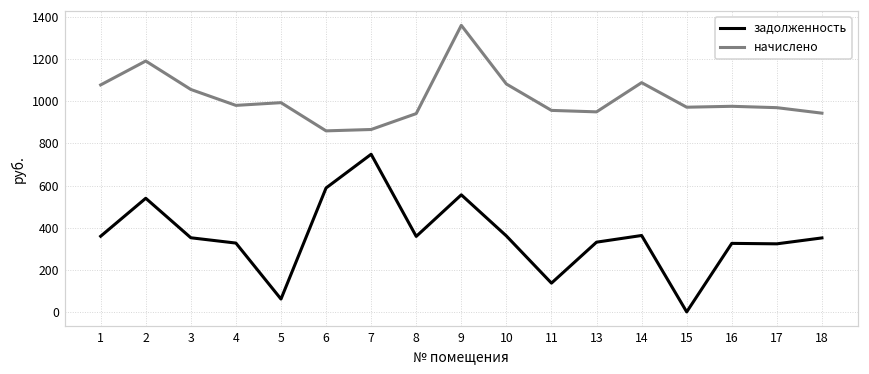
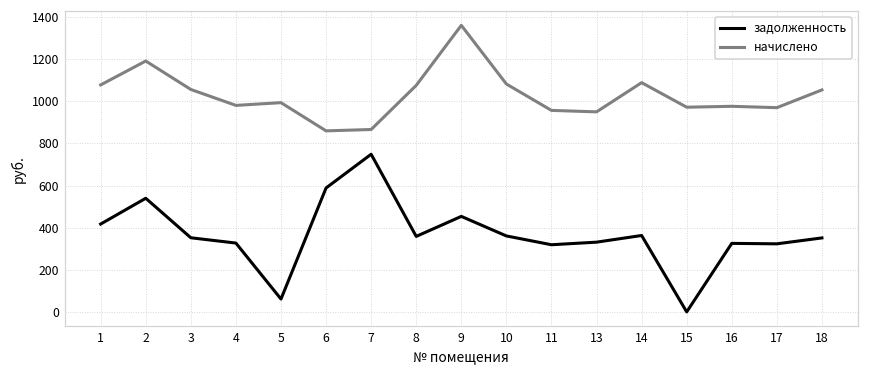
  {
    "задолженность": {
-     "1": 360,
+     "1": 420,
      "2": 540,
      "3": 350,
      "4": 330,
      "5": 60,
      "6": 590,
      "7": 750,
      "8": 360,
-     "9": 560,
+     "9": 450,
      "10": 360,
-     "11": 140,
+     "11": 320,
      "13": 330,
      "14": 360,
      "15": 0,
      "16": 330,
      "17": 320,
      "18": 350
    },
    "начислено": {
      "1": 1080,
      "2": 1190,
      "3": 1060,
      "4": 980,
      "5": 990,
      "6": 860,
      "7": 870,
-     "8": 940,
+     "8": 1080,
      "9": 1360,
      "10": 1080,
      "11": 960,
      "13": 950,
      "14": 1090,
      "15": 970,
      "16": 980,
      "17": 970,
-     "18": 940
+     "18": 1050
    }
  }
